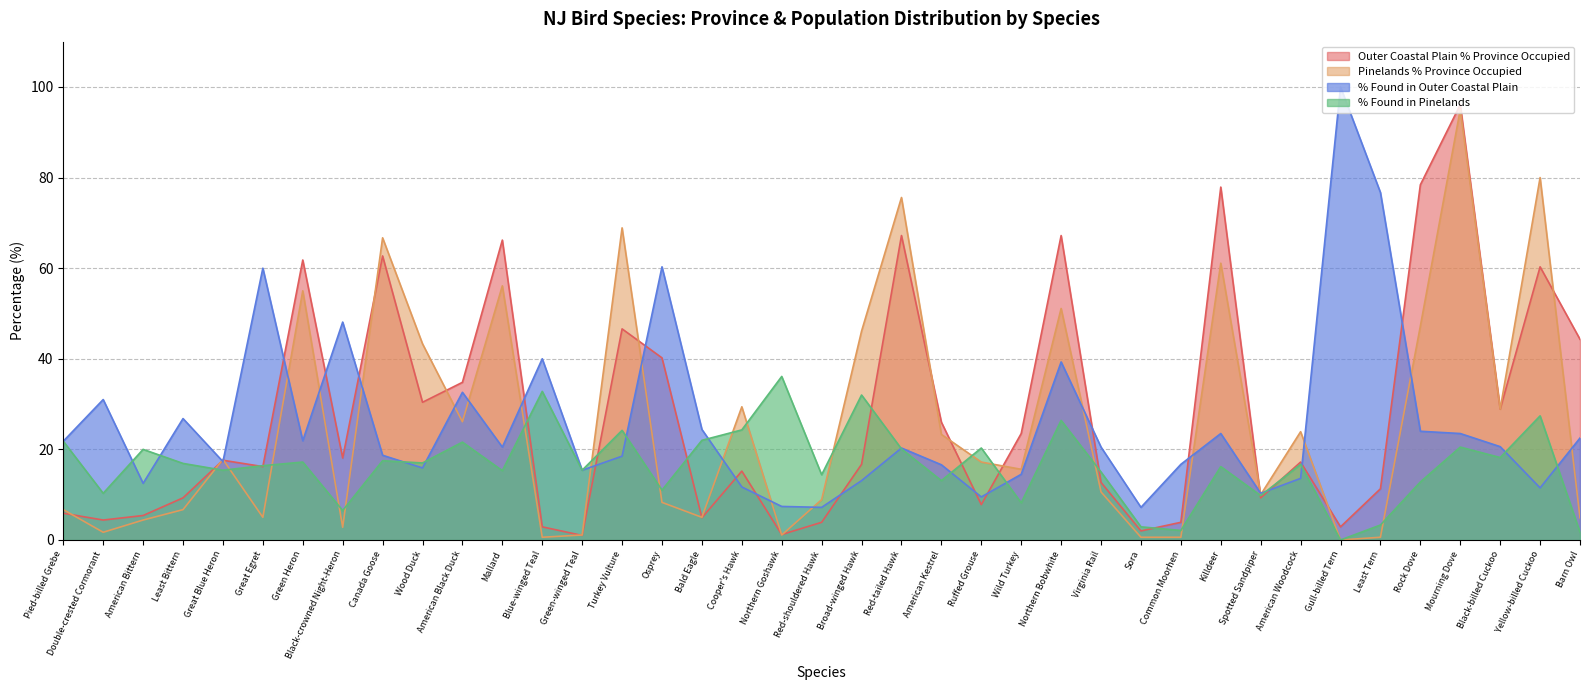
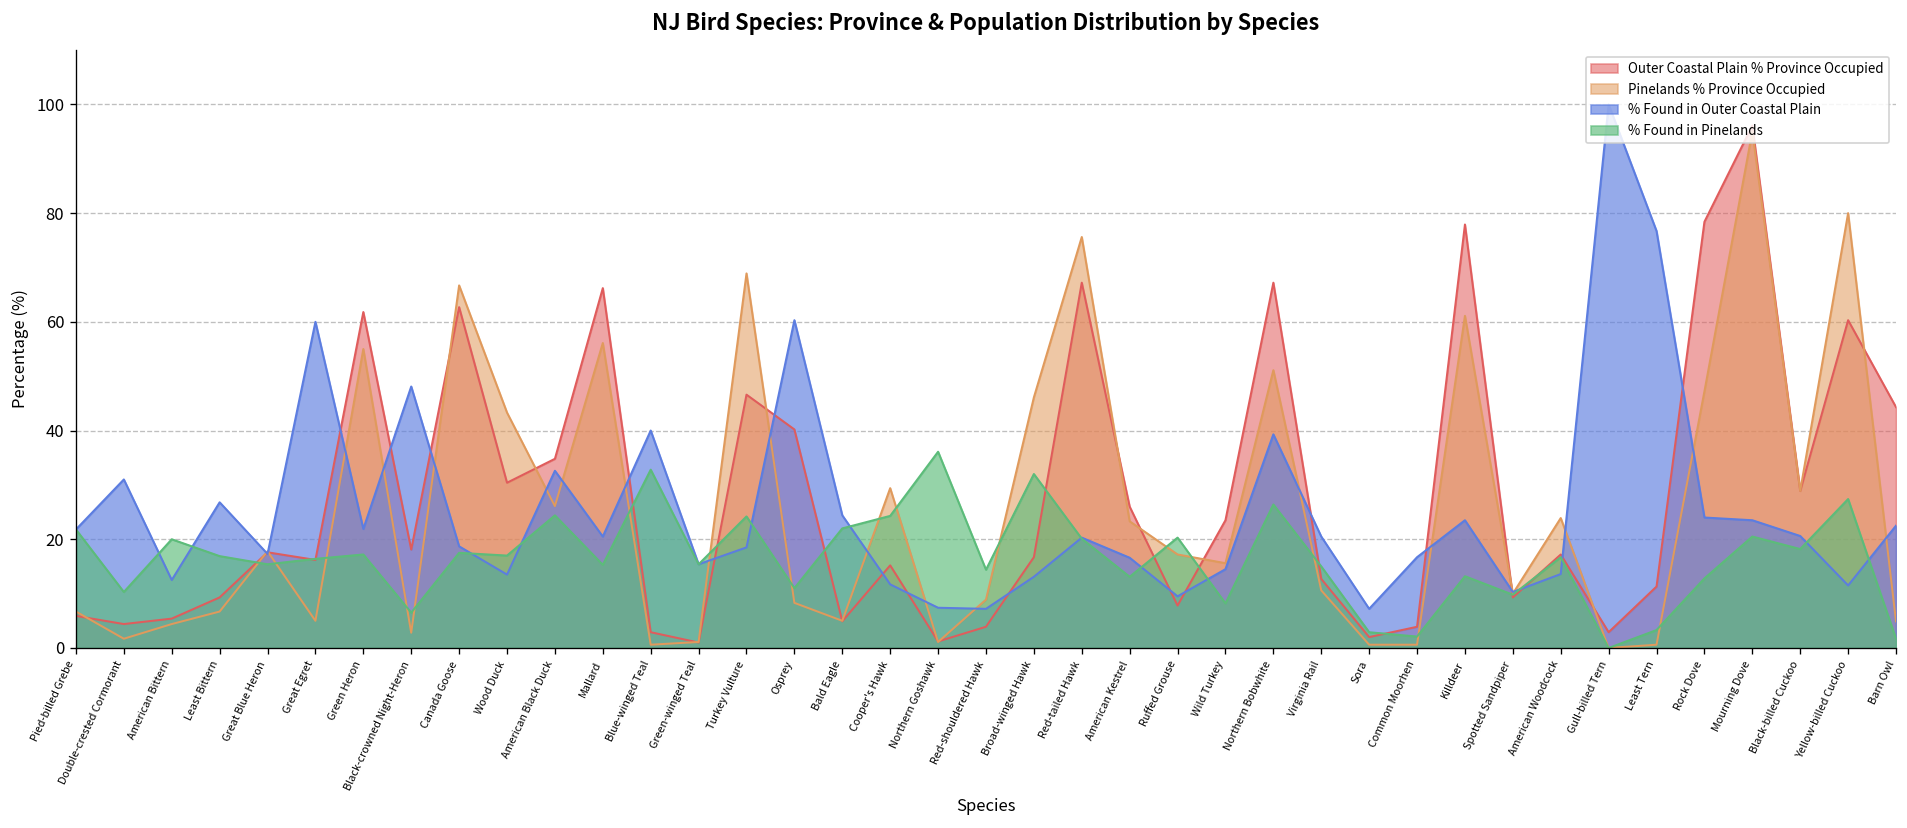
  {
    "% Found in Outer Coastal Plain": {
      "Double-crested Cormorant": 31,
      "American Bittern": 13,
      "Least Bittern": 27,
      "Great Egret": 60,
      "Green Heron": 22,
      "Black-crowned Night-Heron": 48,
      "Canada Goose": 19,
-     "Wood Duck": 16,
+     "Wood Duck": 14,
      "American Black Duck": 33,
      "Mallard": 21,
      "Blue-winged Teal": 40,
      "Turkey Vulture": 19,
      "Osprey": 60,
      "Bald Eagle": 24,
      "Cooper's Hawk": 12,
      "Northern Goshawk": 7,
      "Red-shouldered Hawk": 7,
      "Broad-winged Hawk": 13,
      "American Kestrel": 17,
      "Ruffed Grouse": 10,
      "Wild Turkey": 15,
      "Northern Bobwhite": 39,
      "Virginia Rail": 21,
      "Sora": 7,
      "Common Moorhen": 17,
      "Killdeer": 24,
      "American Woodcock": 14,
      "Least Tern": 77,
      "Rock Dove": 24,
      "Mourning Dove": 24,
      "Black-billed Cuckoo": 21,
      "Yellow-billed Cuckoo": 12,
      "Barn Owl": 23
    },
    "% Found in Pinelands": {
      "Double-crested Cormorant": 10,
      "American Bittern": 20,
      "Least Bittern": 17,
      "Great Blue Heron": 15,
      "Green Heron": 17,
      "Black-crowned Night-Heron": 7,
      "Canada Goose": 18,
      "Wood Duck": 17,
-     "American Black Duck": 22,
+     "American Black Duck": 24,
      "Mallard": 15,
      "Blue-winged Teal": 33,
      "Turkey Vulture": 24,
      "Osprey": 11,
      "Bald Eagle": 22,
      "Cooper's Hawk": 24,
      "Northern Goshawk": 36,
      "Red-shouldered Hawk": 14,
      "Broad-winged Hawk": 32,
      "American Kestrel": 13,
      "Ruffed Grouse": 20,
      "Wild Turkey": 8,
      "Northern Bobwhite": 26,
      "Virginia Rail": 15,
      "Sora": 3,
      "Common Moorhen": 2,
-     "Killdeer": 16,
+     "Killdeer": 13,
      "Least Tern": 3,
      "Rock Dove": 13,
      "Mourning Dove": 21,
      "Black-billed Cuckoo": 18,
      "Yellow-billed Cuckoo": 27,
      "Barn Owl": 2
    }
  }
